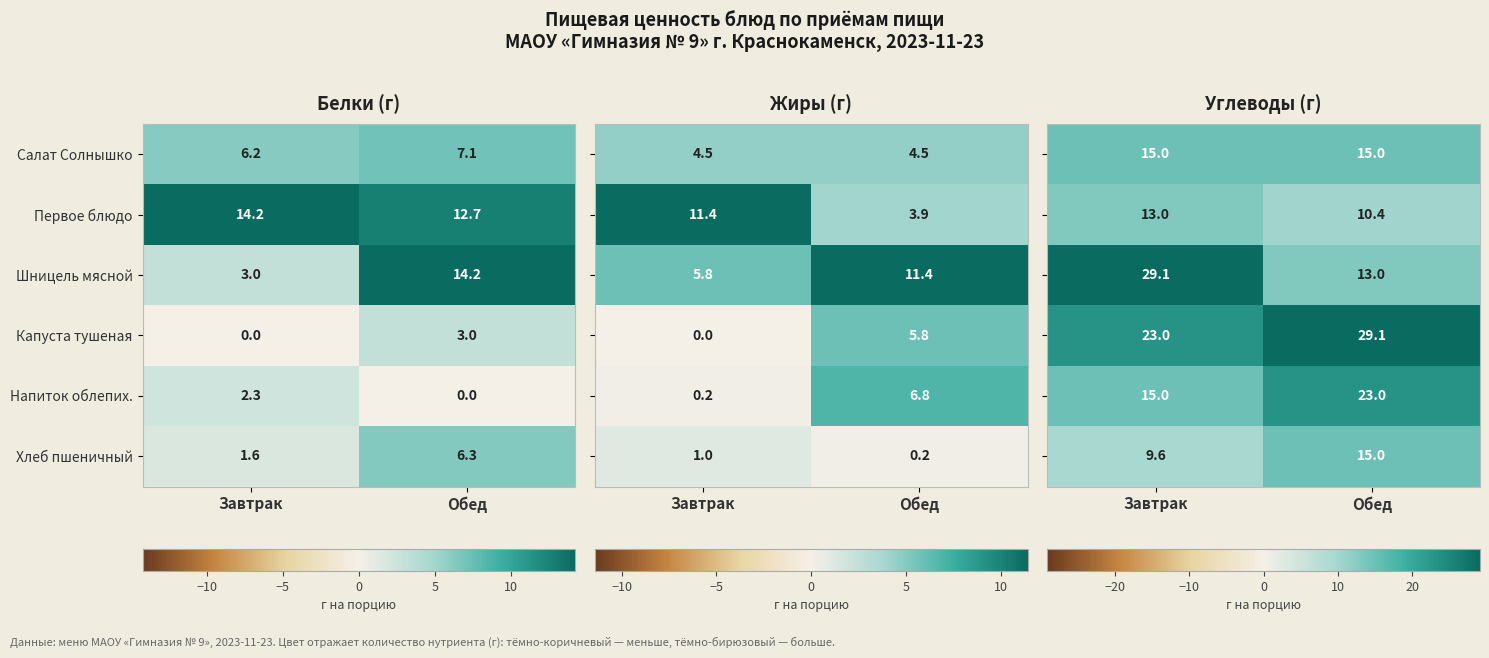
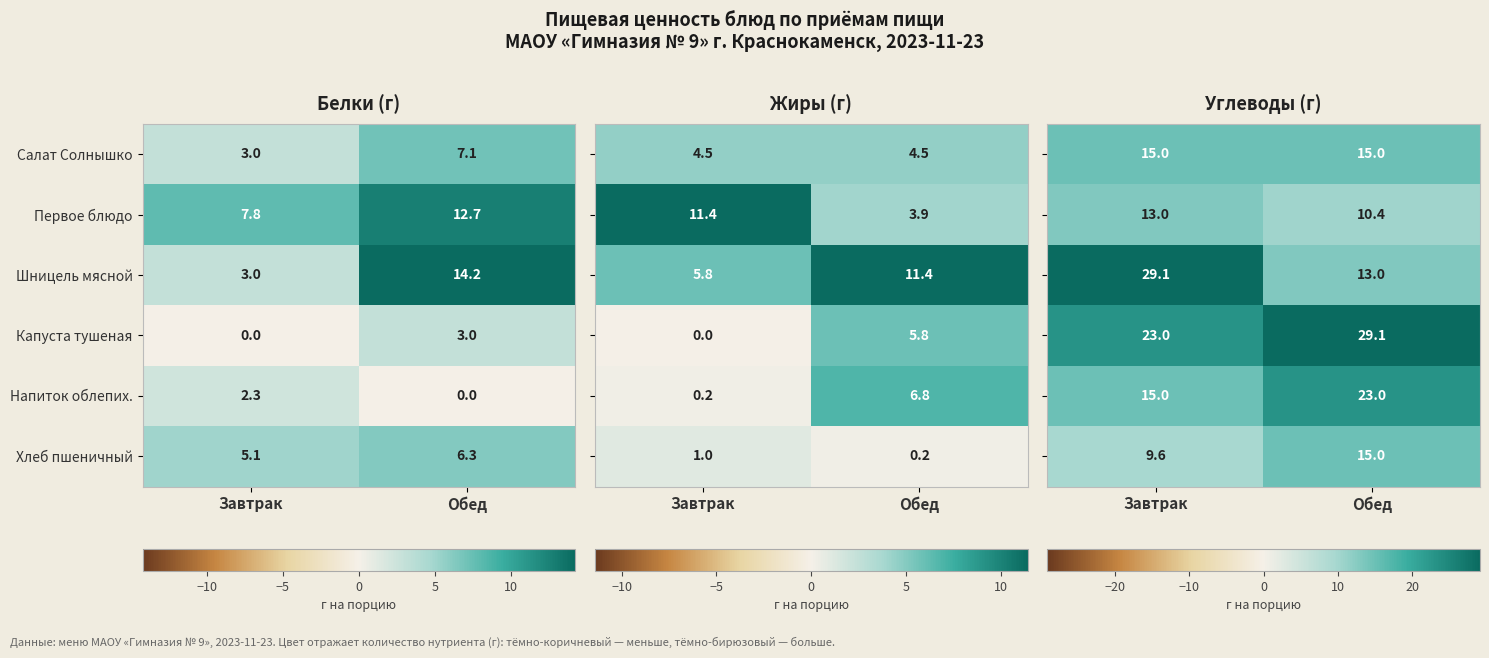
  {
    "Белки (г)": {
      "Салат Солнышко": {
-       "Завтрак": 6.2,
+       "Завтрак": 3.0,
        "Обед": 7.1
      },
      "Первое блюдо": {
-       "Завтрак": 14.2,
+       "Завтрак": 7.8,
        "Обед": 12.7
      },
      "Шницель мясной": {
        "Завтрак": 3.0,
        "Обед": 14.2
      },
      "Капуста тушеная": {
        "Завтрак": 0.0,
        "Обед": 3.0
      },
      "Напиток облепих.": {
        "Завтрак": 2.3,
        "Обед": 0.0
      },
      "Хлеб пшеничный": {
-       "Завтрак": 1.6,
+       "Завтрак": 5.1,
        "Обед": 6.3
      }
    }
  }
